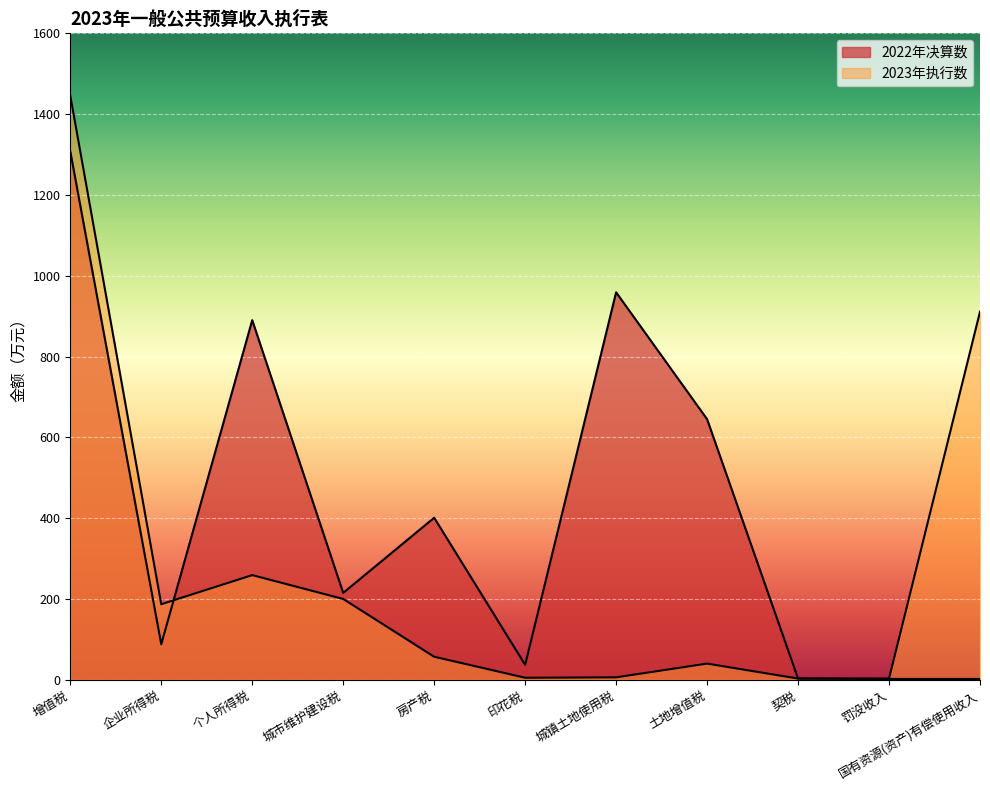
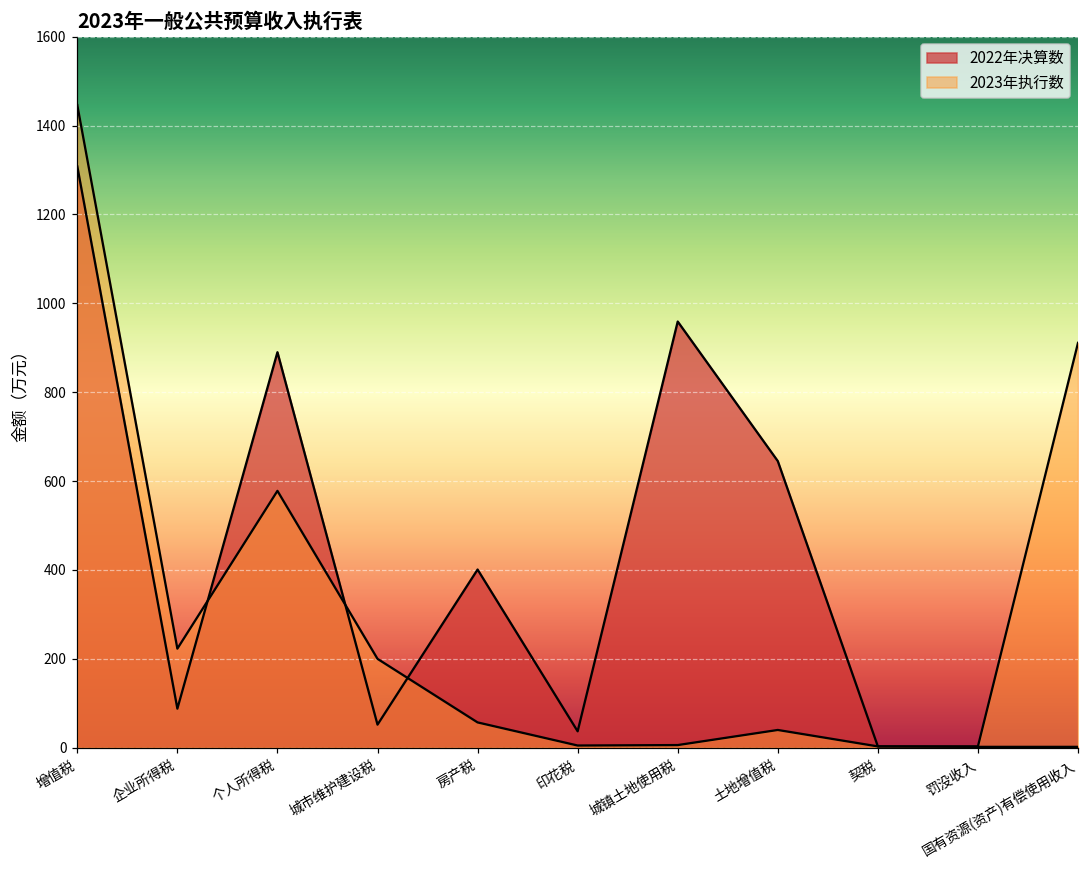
  {
    "2022年决算数": {
      "增值税": 1310,
      "企业所得税": 90,
      "个人所得税": 890,
-     "城市维护建设税": 220,
+     "城市维护建设税": 50,
      "房产税": 400,
      "印花税": 40,
      "城镇土地使用税": 960,
      "土地增值税": 650,
      "国有资源(资产)有偿使用收入": 0
    },
    "2023年执行数": {
      "增值税": 1450,
-     "企业所得税": 190,
-     "个人所得税": 260,
+     "企业所得税": 220,
+     "个人所得税": 580,
      "城市维护建设税": 200,
      "房产税": 60,
      "印花税": 10,
      "城镇土地使用税": 10,
      "土地增值税": 40,
      "国有资源(资产)有偿使用收入": 910
    }
  }
